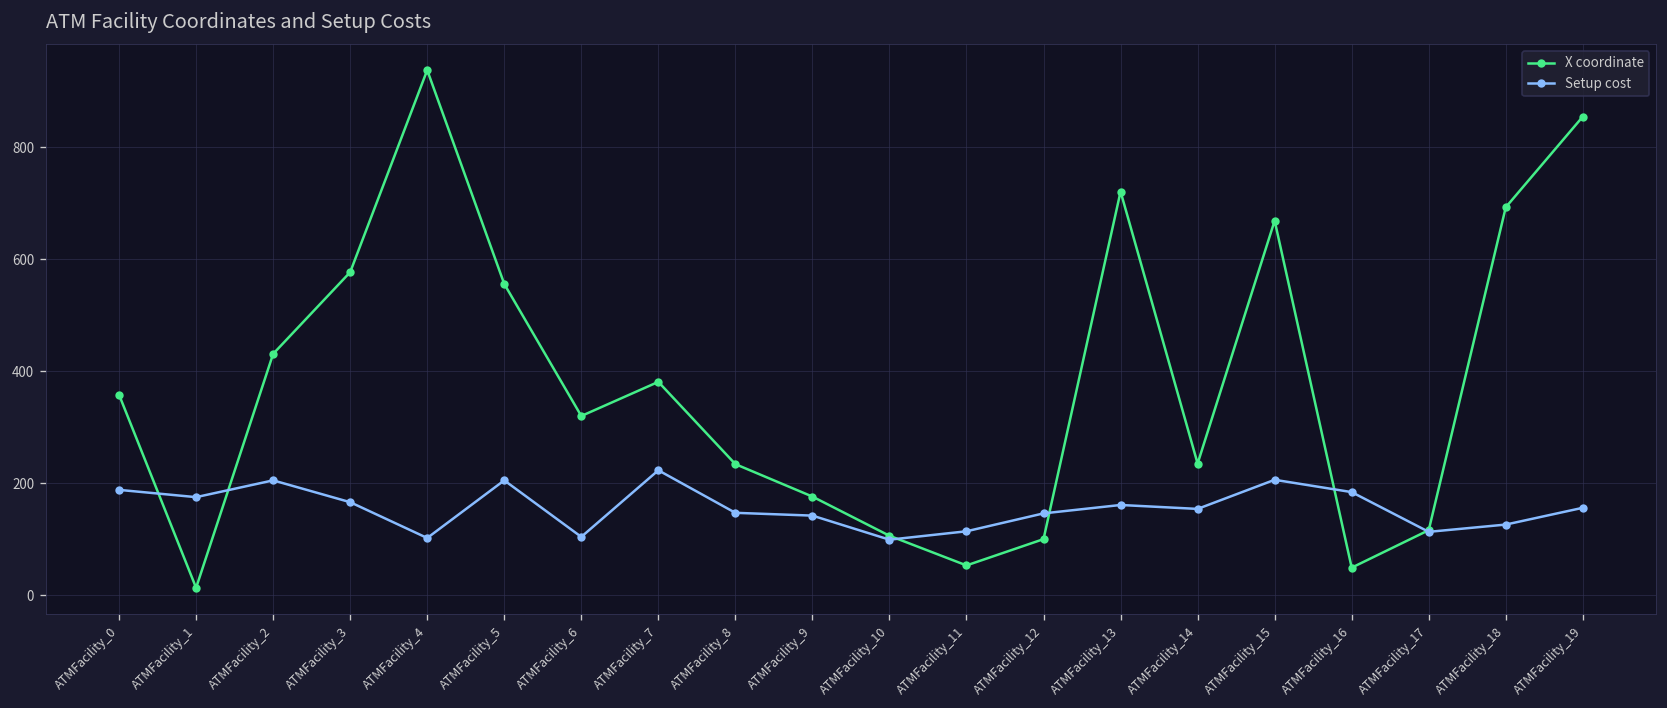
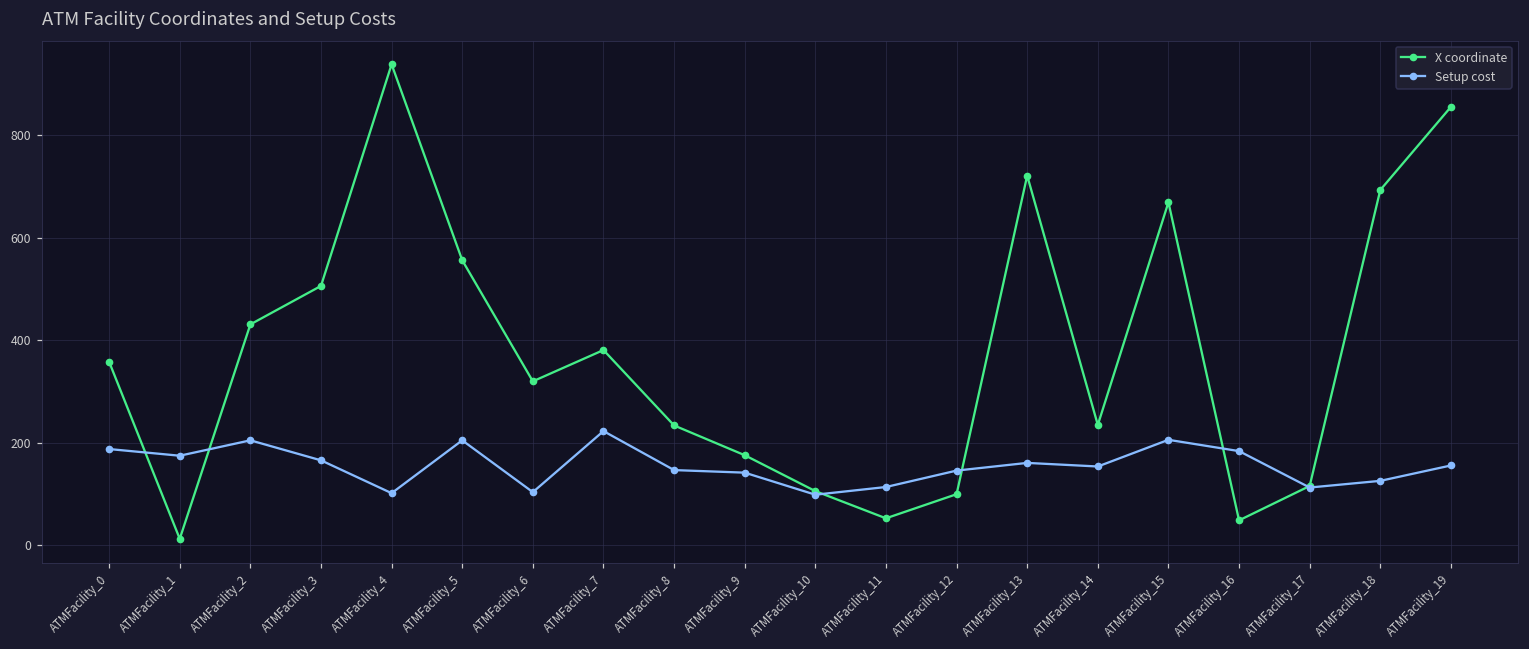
  {
    "X coordinate": {
      "ATMFacility_0": 360,
      "ATMFacility_1": 10,
      "ATMFacility_2": 430,
-     "ATMFacility_3": 580,
+     "ATMFacility_3": 510,
      "ATMFacility_4": 940,
      "ATMFacility_5": 560,
      "ATMFacility_6": 320,
      "ATMFacility_7": 380,
      "ATMFacility_8": 230,
      "ATMFacility_9": 180,
      "ATMFacility_10": 110,
      "ATMFacility_11": 50,
      "ATMFacility_12": 100,
      "ATMFacility_13": 720,
      "ATMFacility_14": 240,
      "ATMFacility_15": 670,
      "ATMFacility_16": 50,
      "ATMFacility_18": 690,
      "ATMFacility_19": 860
    },
    "Setup cost": {
      "ATMFacility_0": 190,
      "ATMFacility_1": 180,
      "ATMFacility_2": 210,
      "ATMFacility_3": 170,
      "ATMFacility_4": 100,
      "ATMFacility_5": 210,
      "ATMFacility_6": 100,
      "ATMFacility_7": 220,
      "ATMFacility_8": 150,
      "ATMFacility_9": 140,
      "ATMFacility_10": 100,
      "ATMFacility_11": 110,
      "ATMFacility_12": 150,
      "ATMFacility_13": 160,
      "ATMFacility_14": 150,
      "ATMFacility_15": 210,
      "ATMFacility_16": 180,
      "ATMFacility_18": 130,
      "ATMFacility_19": 160
    }
  }
